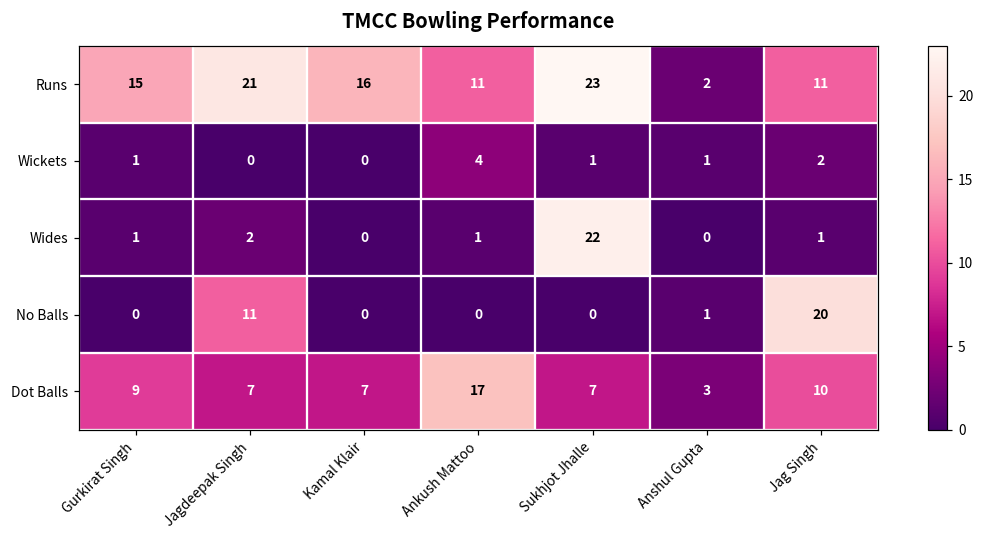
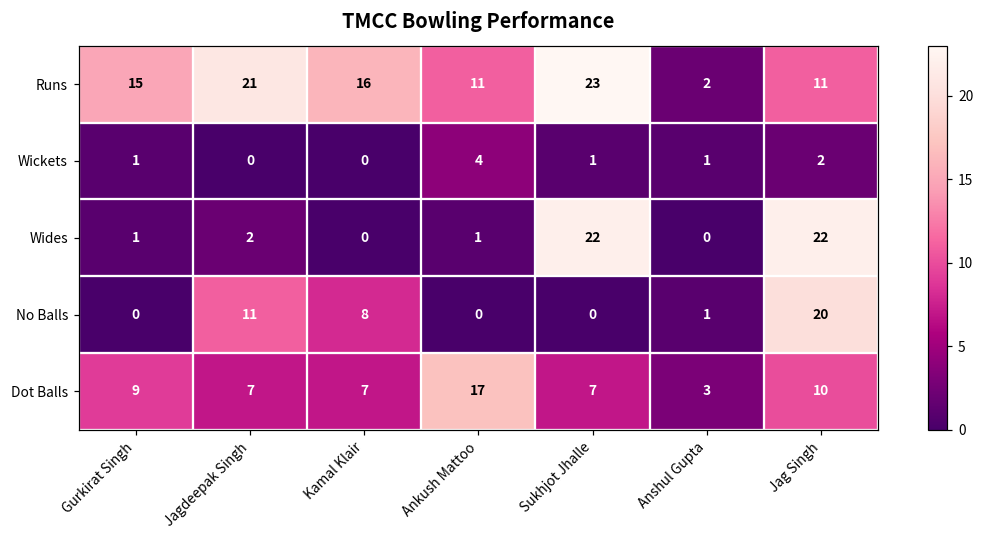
  {
    "Runs": {
      "Gurkirat Singh": 15,
      "Jagdeepak Singh": 21,
      "Kamal Klair": 16,
      "Ankush Mattoo": 11,
      "Sukhjot Jhalle": 23,
      "Anshul Gupta": 2,
      "Jag Singh": 11
    },
    "Wickets": {
      "Gurkirat Singh": 1,
      "Jagdeepak Singh": 0,
      "Kamal Klair": 0,
      "Ankush Mattoo": 4,
      "Sukhjot Jhalle": 1,
      "Anshul Gupta": 1,
      "Jag Singh": 2
    },
    "Wides": {
      "Gurkirat Singh": 1,
      "Jagdeepak Singh": 2,
      "Kamal Klair": 0,
      "Ankush Mattoo": 1,
      "Sukhjot Jhalle": 22,
      "Anshul Gupta": 0,
-     "Jag Singh": 1
+     "Jag Singh": 22
    },
    "No Balls": {
      "Gurkirat Singh": 0,
      "Jagdeepak Singh": 11,
-     "Kamal Klair": 0,
+     "Kamal Klair": 8,
      "Ankush Mattoo": 0,
      "Sukhjot Jhalle": 0,
      "Anshul Gupta": 1,
      "Jag Singh": 20
    },
    "Dot Balls": {
      "Gurkirat Singh": 9,
      "Jagdeepak Singh": 7,
      "Kamal Klair": 7,
      "Ankush Mattoo": 17,
      "Sukhjot Jhalle": 7,
      "Anshul Gupta": 3,
      "Jag Singh": 10
    }
  }
